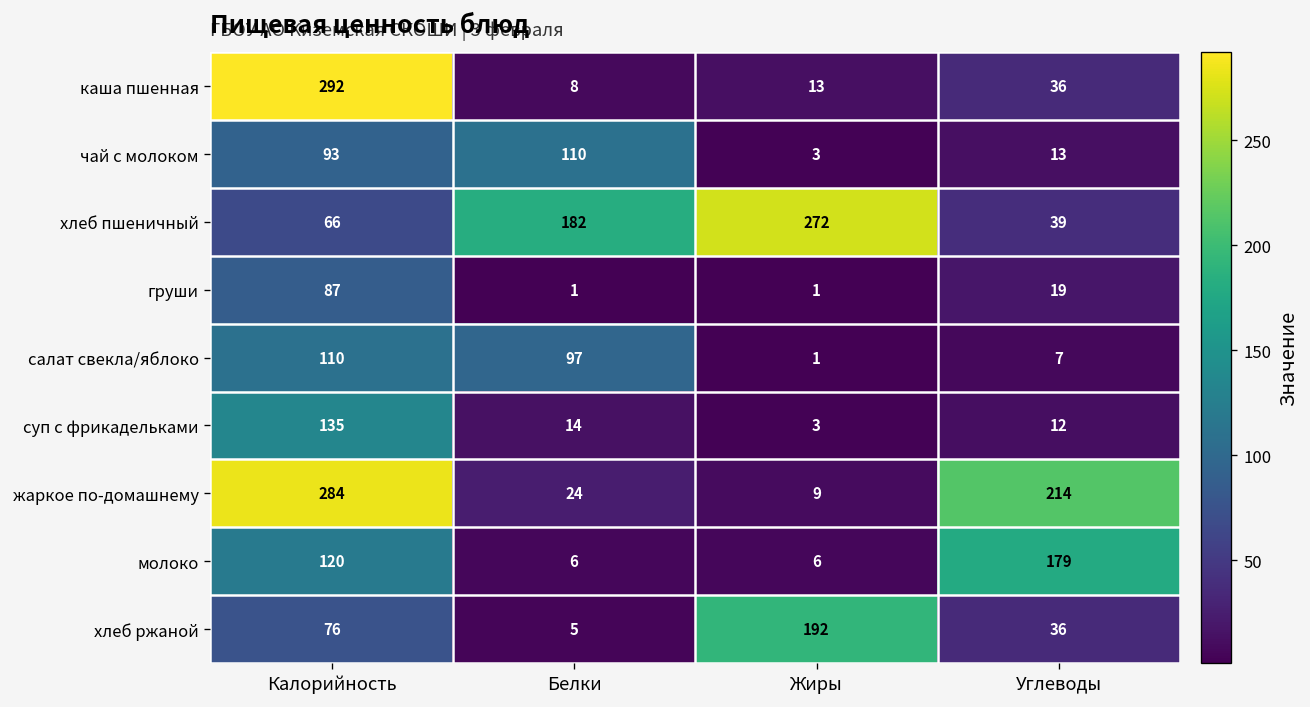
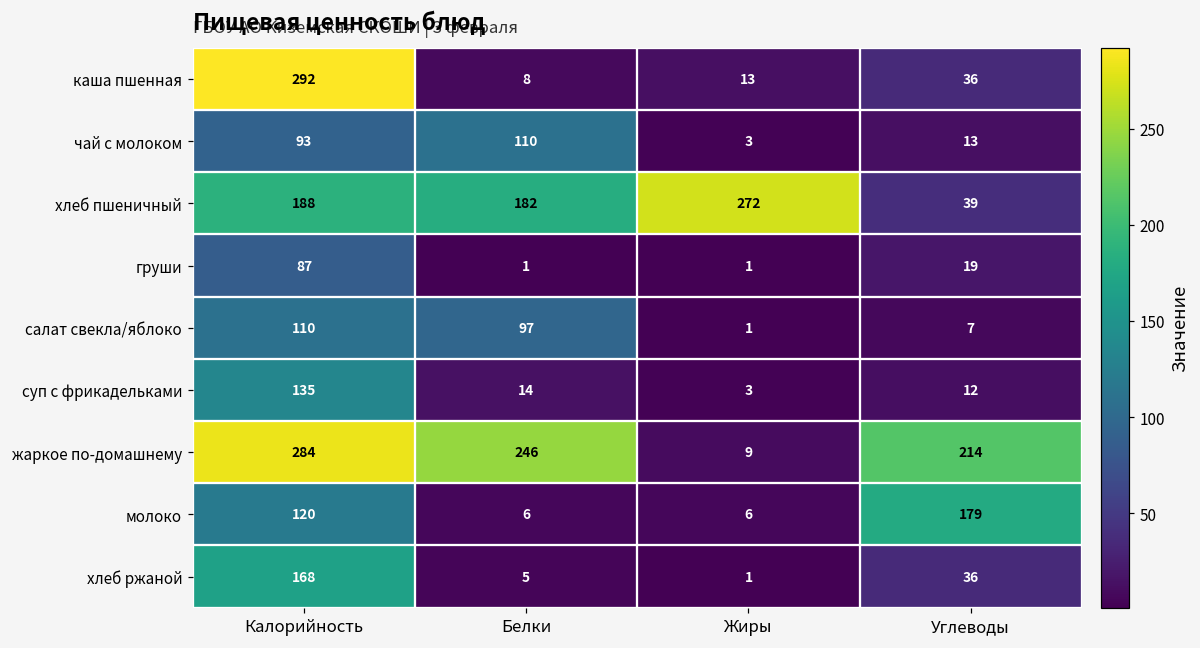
  {
    "каша пшенная": {
      "Калорийность": 292,
      "Белки": 8,
      "Жиры": 13,
      "Углеводы": 36
    },
    "чай с молоком": {
      "Калорийность": 93,
      "Белки": 110,
      "Жиры": 3,
      "Углеводы": 13
    },
    "хлеб пшеничный": {
-     "Калорийность": 66,
+     "Калорийность": 188,
      "Белки": 182,
      "Жиры": 272,
      "Углеводы": 39
    },
    "груши": {
      "Калорийность": 87,
      "Белки": 1,
      "Жиры": 1,
      "Углеводы": 19
    },
    "салат свекла/яблоко": {
      "Калорийность": 110,
      "Белки": 97,
      "Жиры": 1,
      "Углеводы": 7
    },
    "суп с фрикадельками": {
      "Калорийность": 135,
      "Белки": 14,
      "Жиры": 3,
      "Углеводы": 12
    },
    "жаркое по-домашнему": {
      "Калорийность": 284,
-     "Белки": 24,
+     "Белки": 246,
      "Жиры": 9,
      "Углеводы": 214
    },
    "молоко": {
      "Калорийность": 120,
      "Белки": 6,
      "Жиры": 6,
      "Углеводы": 179
    },
    "хлеб ржаной": {
-     "Калорийность": 76,
+     "Калорийность": 168,
      "Белки": 5,
-     "Жиры": 192,
+     "Жиры": 1,
      "Углеводы": 36
    }
  }
